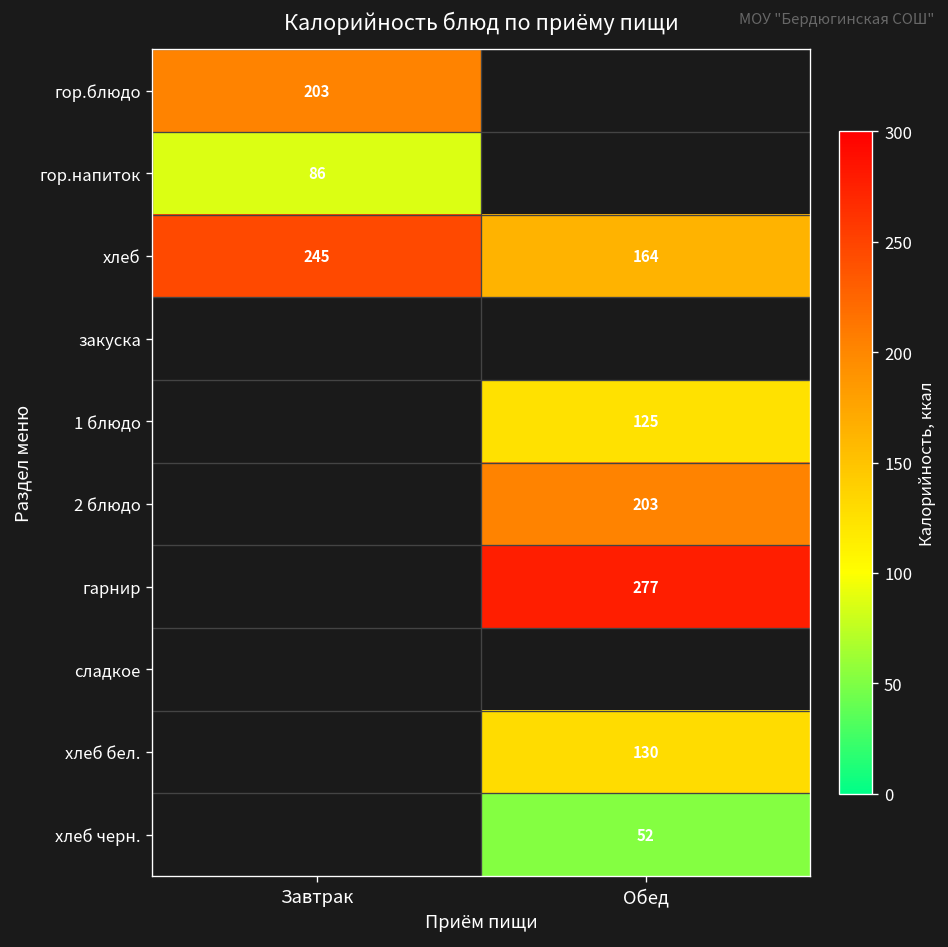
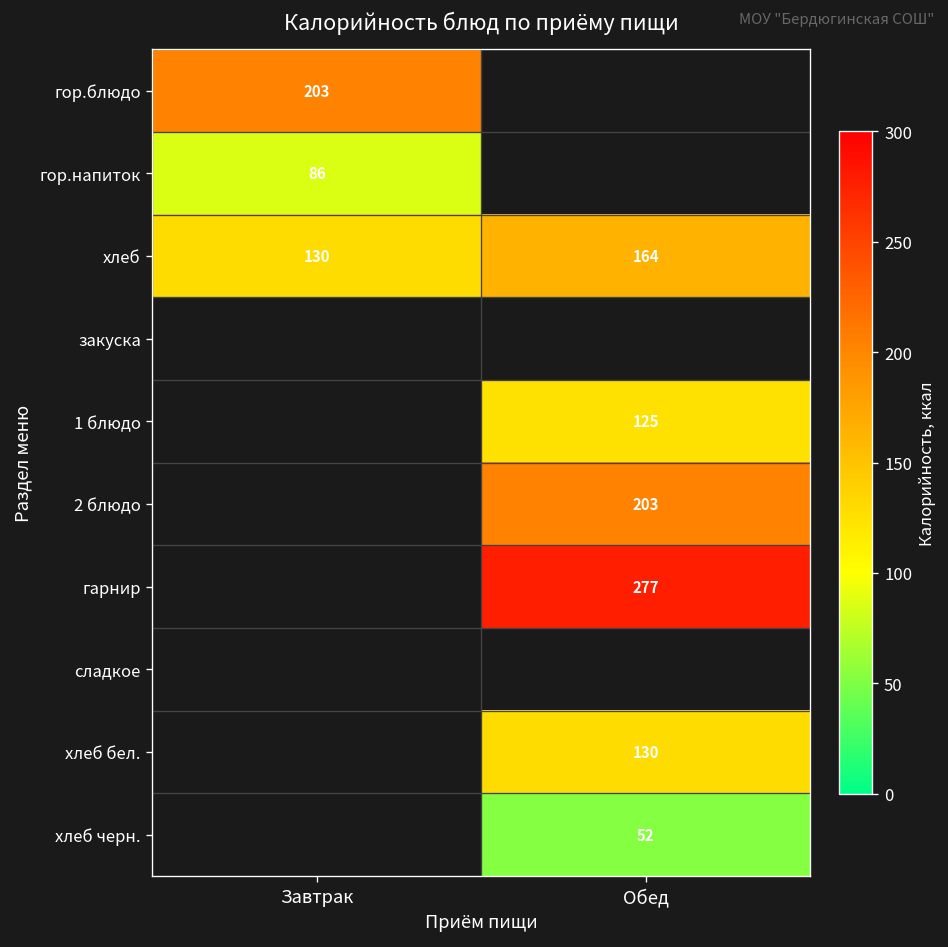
  {
    "гор.блюдо": {
      "Завтрак": 203
    },
    "гор.напиток": {
      "Завтрак": 86
    },
    "хлеб": {
-     "Завтрак": 245,
+     "Завтрак": 130,
      "Обед": 164
    },
    "1 блюдо": {
      "Обед": 125
    },
    "2 блюдо": {
      "Обед": 203
    },
    "гарнир": {
      "Обед": 277
    },
    "хлеб бел.": {
      "Обед": 130
    },
    "хлеб черн.": {
      "Обед": 52
    }
  }
